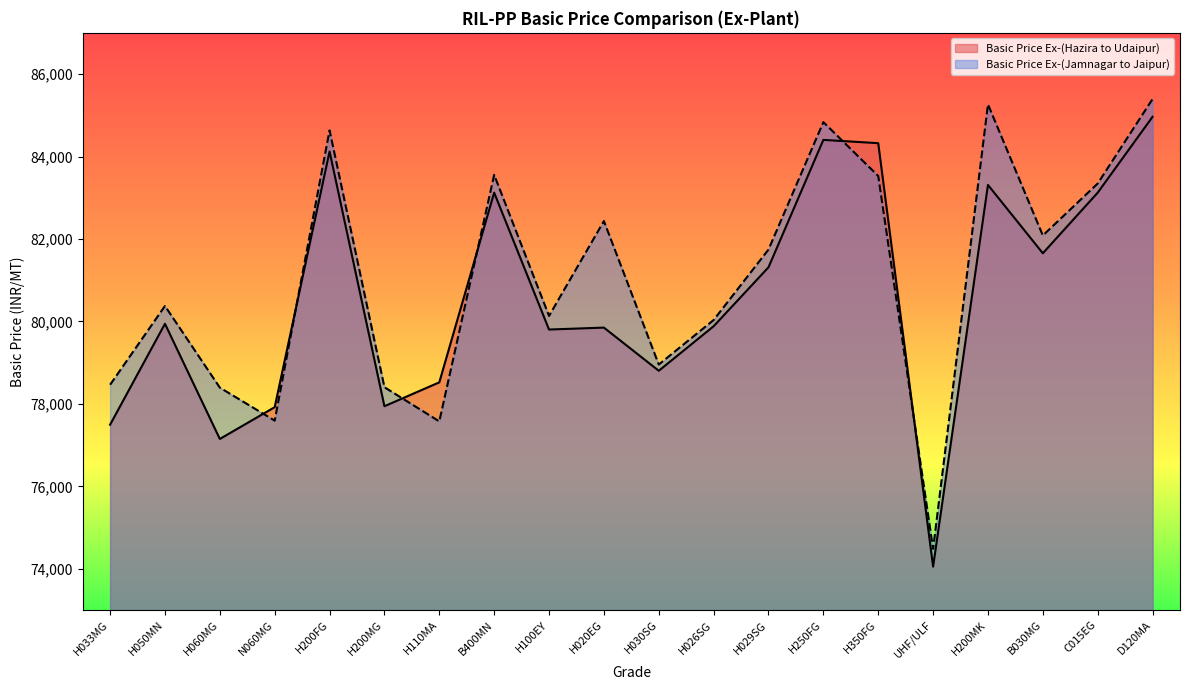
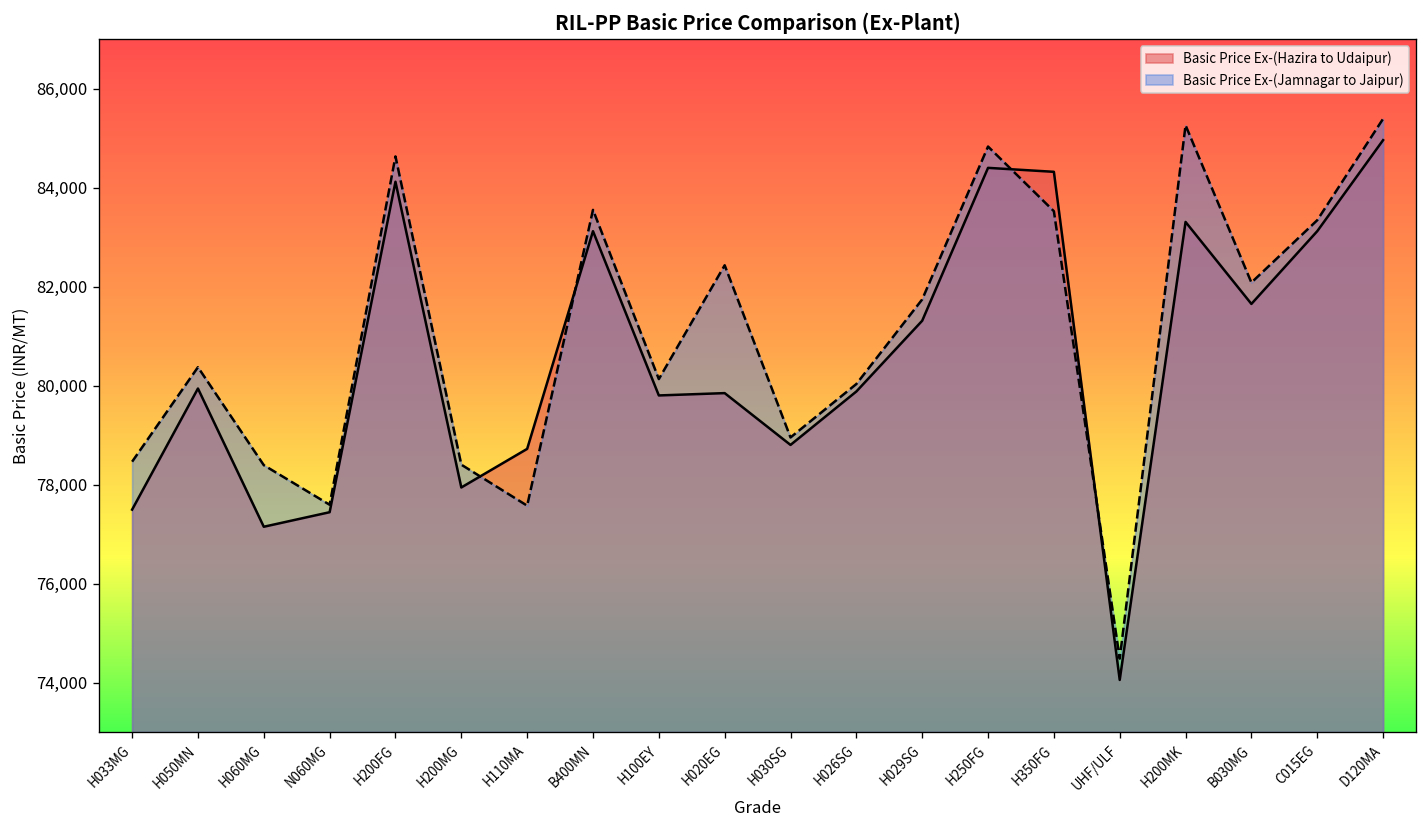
  {
    "Basic Price Ex-(Hazira to Udaipur)": {
      "H033MG": "77,500",
      "H050MN": "79,900",
      "H060MG": "77,200",
-     "N060MG": "77,900",
+     "N060MG": "77,400",
      "H200FG": "84,100",
      "H200MG": "77,900",
-     "H110MA": "78,500",
+     "H110MA": "78,700",
      "B400MN": "83,100",
      "H100EY": "79,800",
      "H020EG": "79,900",
      "H030SG": "78,800",
      "H026SG": "79,900",
      "H029SG": "81,300",
      "H250FG": "84,400",
      "H350FG": "84,300",
      "UHF/ULF": "74,100",
      "H200MK": "83,300",
      "B030MG": "81,700",
      "C015EG": "83,100",
      "D120MA": "85,000"
    },
    "Basic Price Ex-(Jamnagar to Jaipur)": {
      "H033MG": "78,500",
      "H050MN": "80,400",
      "H060MG": "78,400",
      "N060MG": "77,600",
      "H200FG": "84,600",
      "H200MG": "78,400",
      "H110MA": "77,600",
      "B400MN": "83,600",
      "H100EY": "80,100",
      "H020EG": "82,400",
      "H030SG": "79,000",
      "H026SG": "80,000",
      "H029SG": "81,700",
      "H250FG": "84,800",
      "H350FG": "83,500",
      "UHF/ULF": "74,500",
      "H200MK": "85,300",
      "B030MG": "82,100",
      "C015EG": "83,300",
      "D120MA": "85,400"
    }
  }
